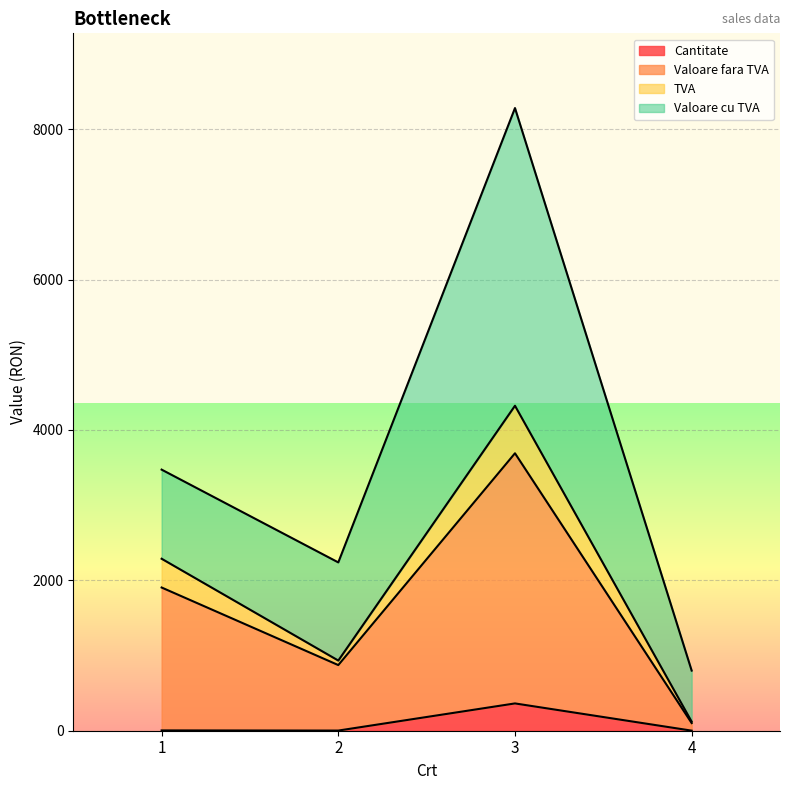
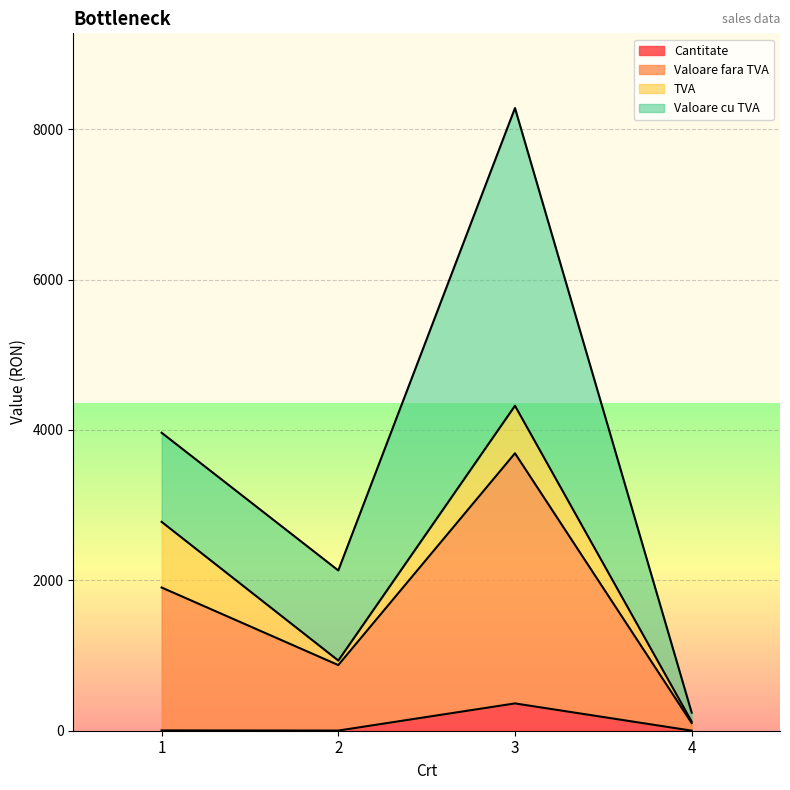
  {
    "Cantitate": {
      "1": 0,
      "2": 0,
      "3": 400,
      "4": 0
    },
    "Valoare fara TVA": {
      "1": 1900,
      "2": 900,
      "3": 3300
    },
    "TVA": {
-     "1": 400,
+     "1": 900,
      "2": 100,
      "3": 600
    },
    "Valoare cu TVA": {
      "1": 1200,
-     "2": 1300,
+     "2": 1200,
      "3": 4000,
-     "4": 700
+     "4": 100
    }
  }
